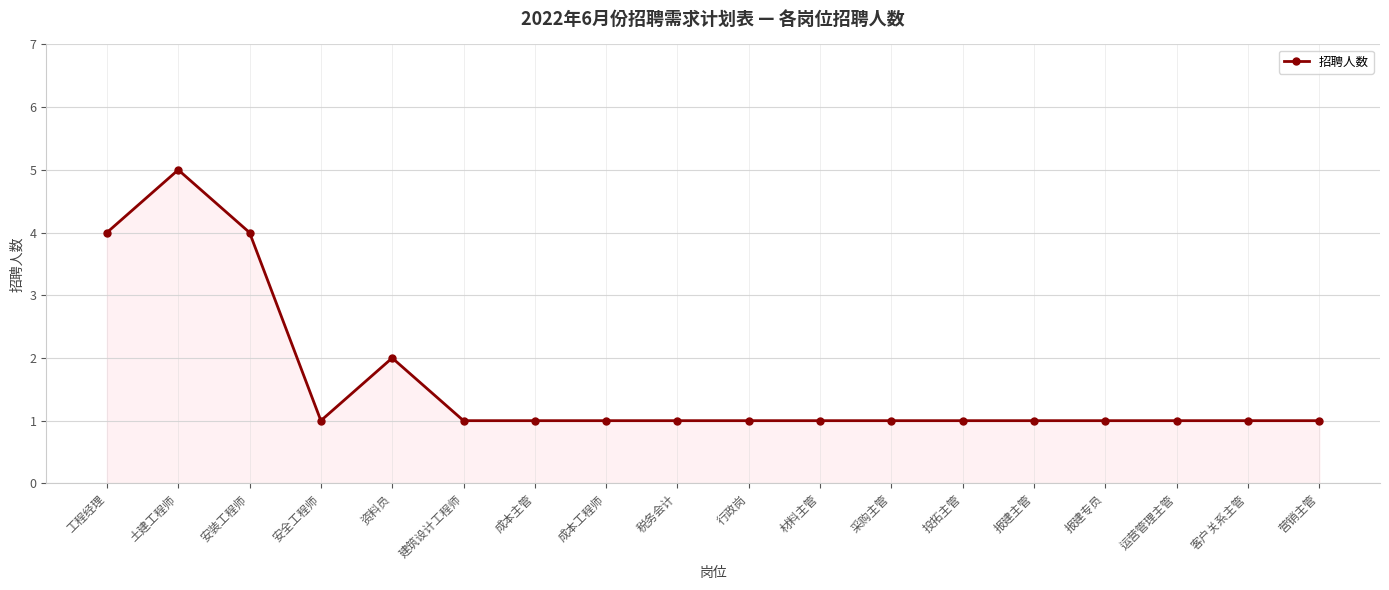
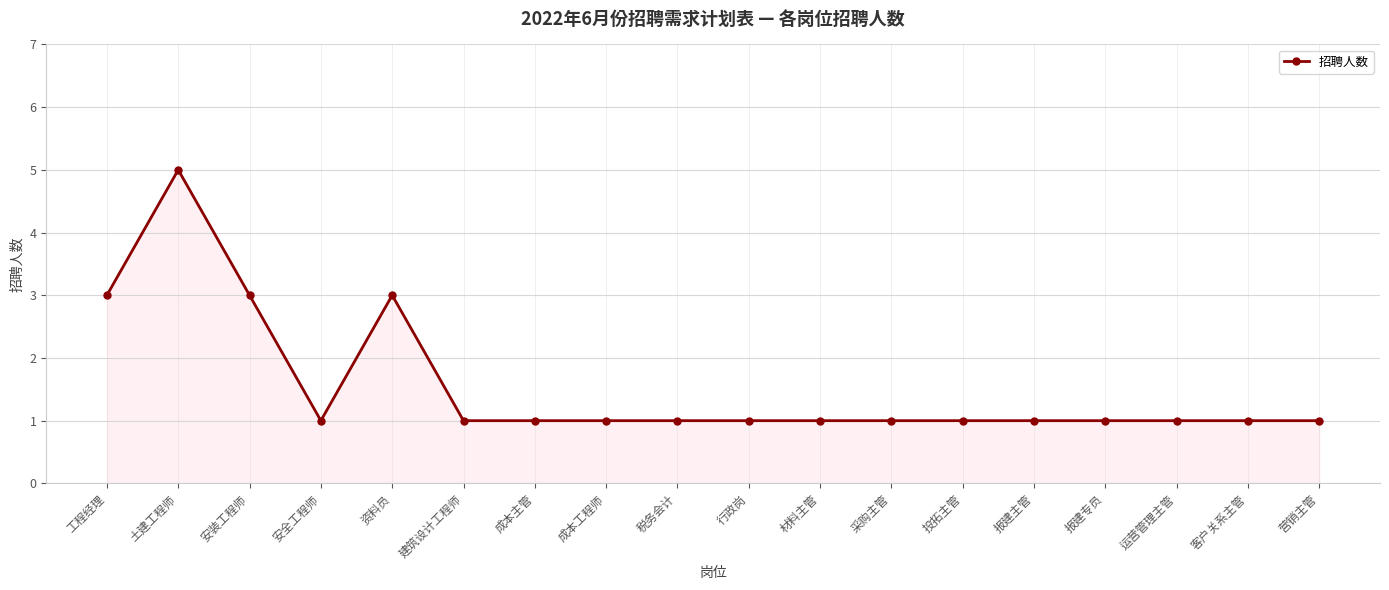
  {
-   "工程经理": 4,
+   "工程经理": 3,
    "土建工程师": 5,
-   "安装工程师": 4,
+   "安装工程师": 3,
    "安全工程师": 1,
-   "资料员": 2,
+   "资料员": 3,
    "建筑设计工程师": 1,
    "成本主管": 1,
    "成本工程师": 1,
    "税务会计": 1,
    "行政岗": 1,
    "材料主管": 1,
    "采购主管": 1,
    "投拓主管": 1,
    "报建主管": 1,
    "报建专员": 1,
    "运营管理主管": 1,
    "客户关系主管": 1,
    "营销主管": 1
  }
